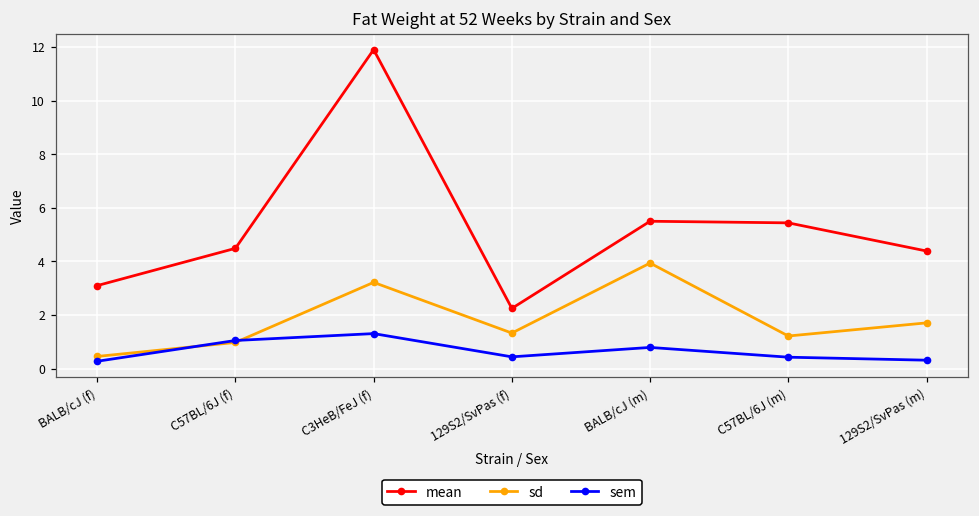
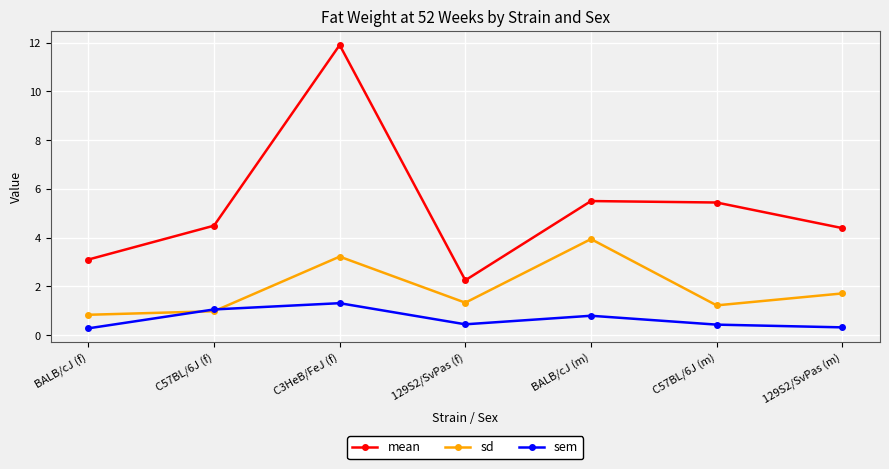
  {
    "mean": {
      "BALB/cJ (f)": 3.1,
      "C57BL/6J (f)": 4.5,
      "C3HeB/FeJ (f)": 11.9,
      "129S2/SvPas (f)": 2.3,
      "BALB/cJ (m)": 5.5,
      "C57BL/6J (m)": 5.4,
      "129S2/SvPas (m)": 4.4
    },
    "sd": {
-     "BALB/cJ (f)": 0.5,
+     "BALB/cJ (f)": 0.8,
      "C3HeB/FeJ (f)": 3.2,
      "129S2/SvPas (f)": 1.3,
      "BALB/cJ (m)": 3.9,
      "C57BL/6J (m)": 1.2,
      "129S2/SvPas (m)": 1.7
    },
    "sem": {
      "BALB/cJ (f)": 0.3,
      "C3HeB/FeJ (f)": 1.3,
      "129S2/SvPas (f)": 0.4,
      "BALB/cJ (m)": 0.8,
      "C57BL/6J (m)": 0.4,
      "129S2/SvPas (m)": 0.3
    }
  }
